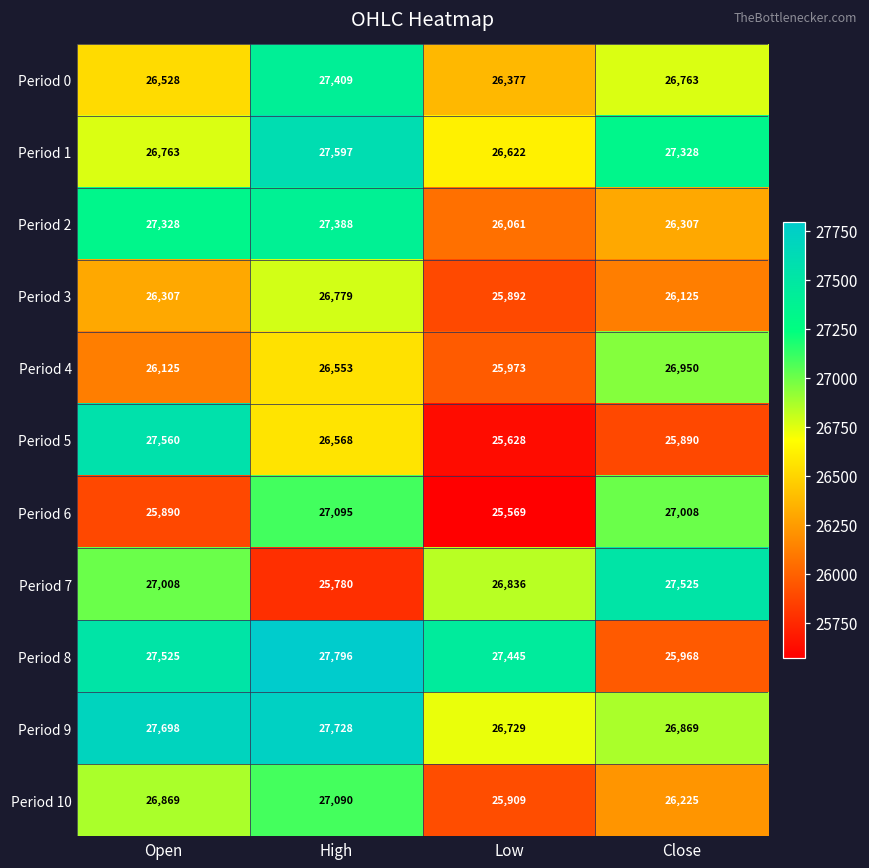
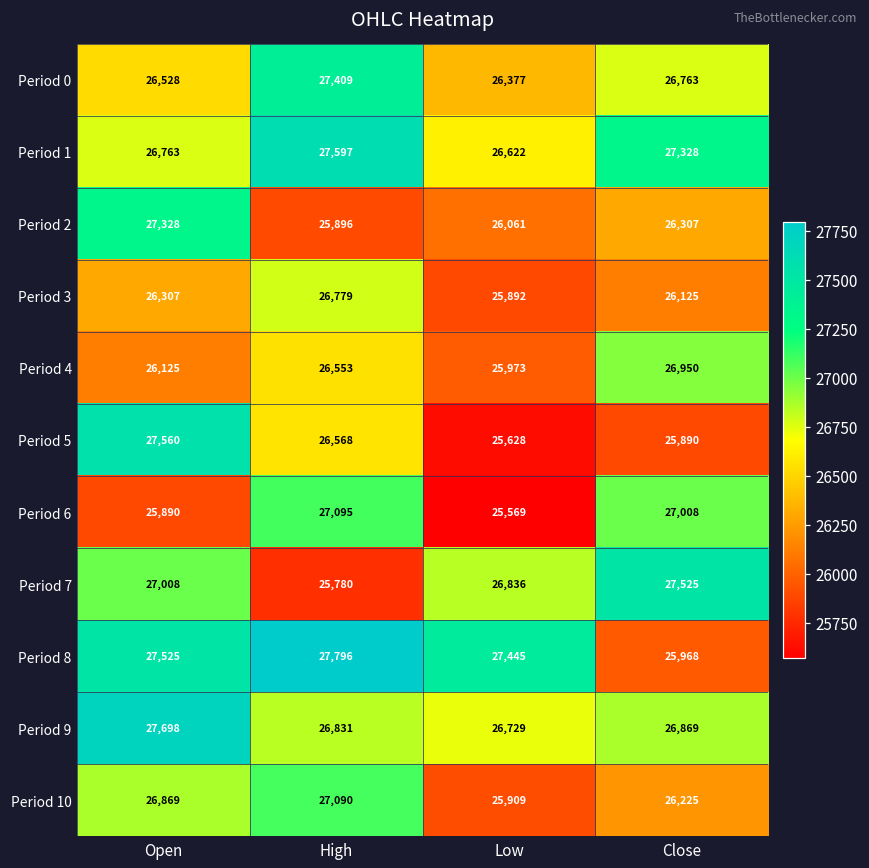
  {
    "Period 0": {
      "Open": "26,528",
      "High": "27,409",
      "Low": "26,377",
      "Close": "26,763"
    },
    "Period 1": {
      "Open": "26,763",
      "High": "27,597",
      "Low": "26,622",
      "Close": "27,328"
    },
    "Period 2": {
      "Open": "27,328",
-     "High": "27,388",
+     "High": "25,896",
      "Low": "26,061",
      "Close": "26,307"
    },
    "Period 3": {
      "Open": "26,307",
      "High": "26,779",
      "Low": "25,892",
      "Close": "26,125"
    },
    "Period 4": {
      "Open": "26,125",
      "High": "26,553",
      "Low": "25,973",
      "Close": "26,950"
    },
    "Period 5": {
      "Open": "27,560",
      "High": "26,568",
      "Low": "25,628",
      "Close": "25,890"
    },
    "Period 6": {
      "Open": "25,890",
      "High": "27,095",
      "Low": "25,569",
      "Close": "27,008"
    },
    "Period 7": {
      "Open": "27,008",
      "High": "25,780",
      "Low": "26,836",
      "Close": "27,525"
    },
    "Period 8": {
      "Open": "27,525",
      "High": "27,796",
      "Low": "27,445",
      "Close": "25,968"
    },
    "Period 9": {
      "Open": "27,698",
-     "High": "27,728",
+     "High": "26,831",
      "Low": "26,729",
      "Close": "26,869"
    },
    "Period 10": {
      "Open": "26,869",
      "High": "27,090",
      "Low": "25,909",
      "Close": "26,225"
    }
  }
